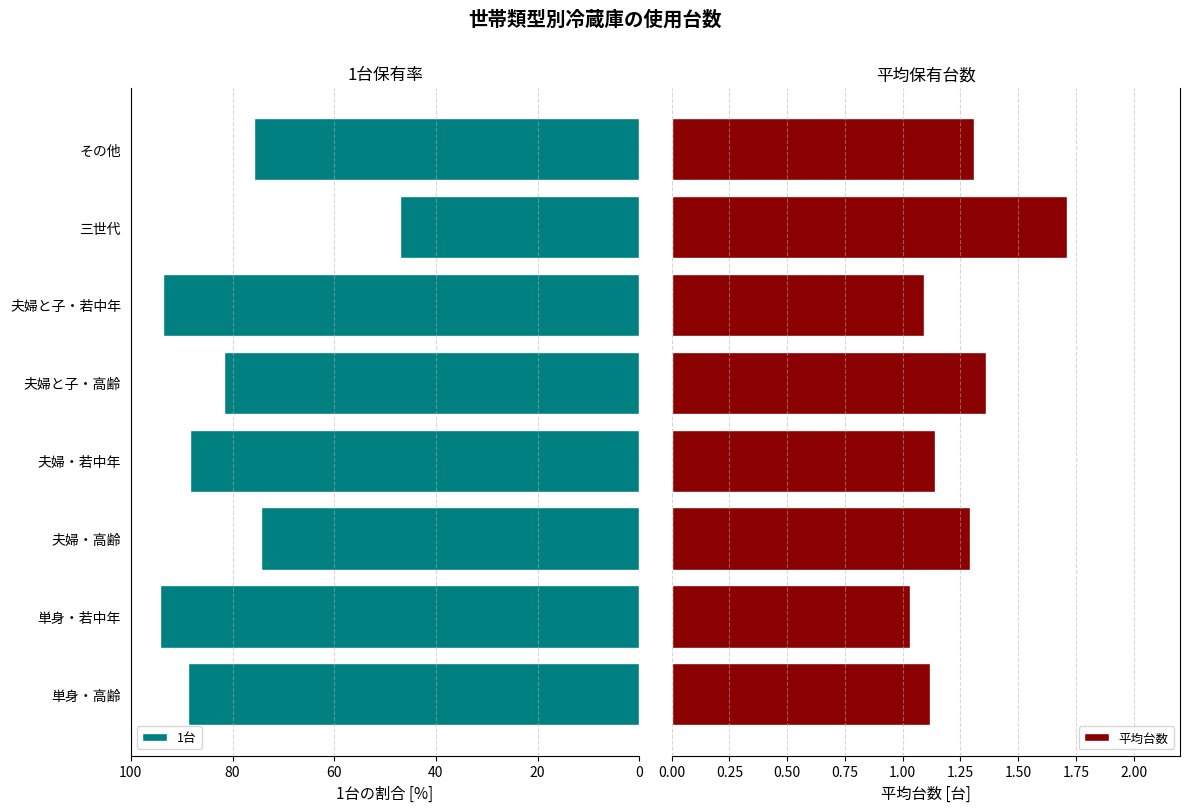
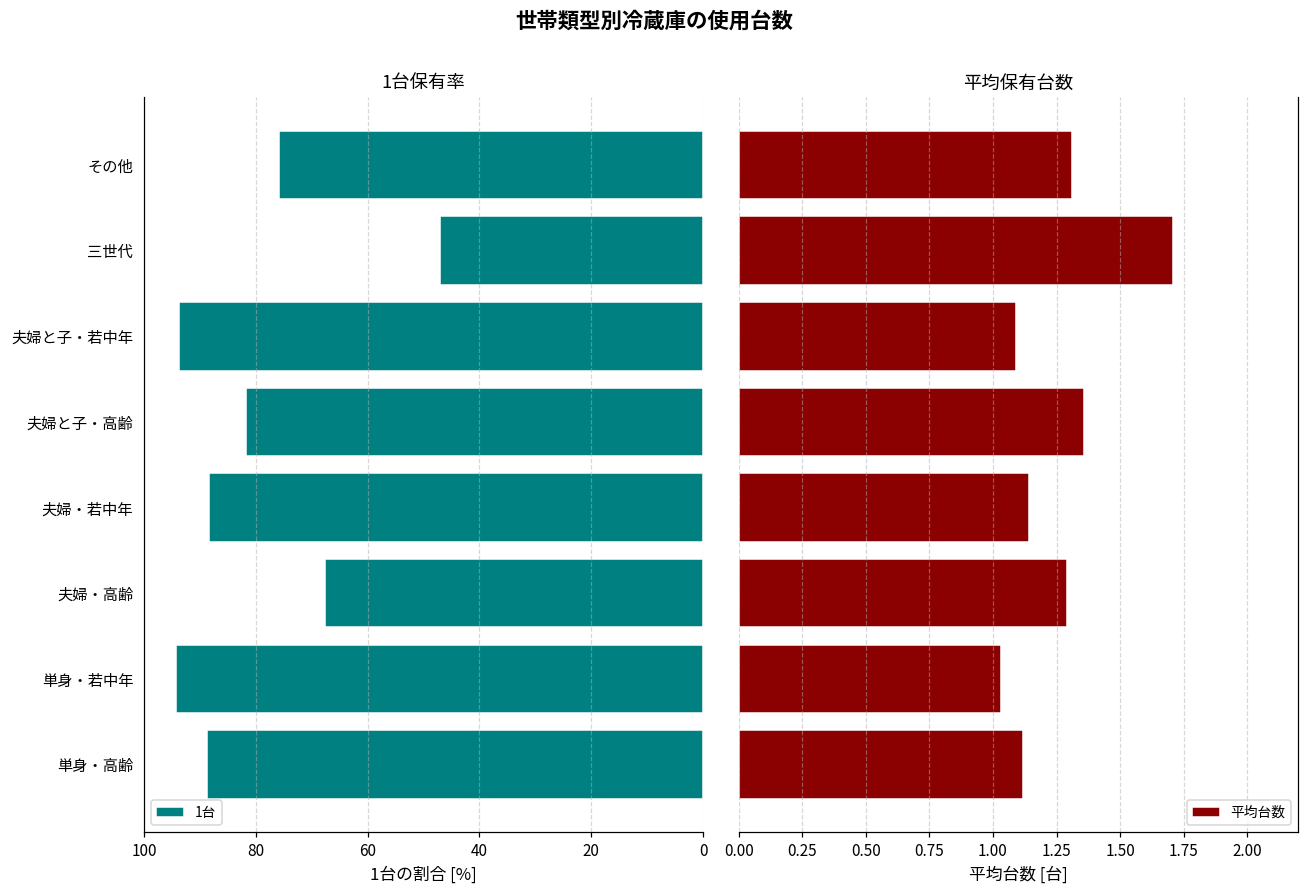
  {
    "1台保有率": {
      "その他": 76,
      "三世代": 47,
      "夫婦と子・若中年": 94,
      "夫婦と子・高齢": 82,
      "夫婦・若中年": 88,
-     "夫婦・高齢": 74,
+     "夫婦・高齢": 68,
      "単身・若中年": 94,
      "単身・高齢": 89
    }
  }
